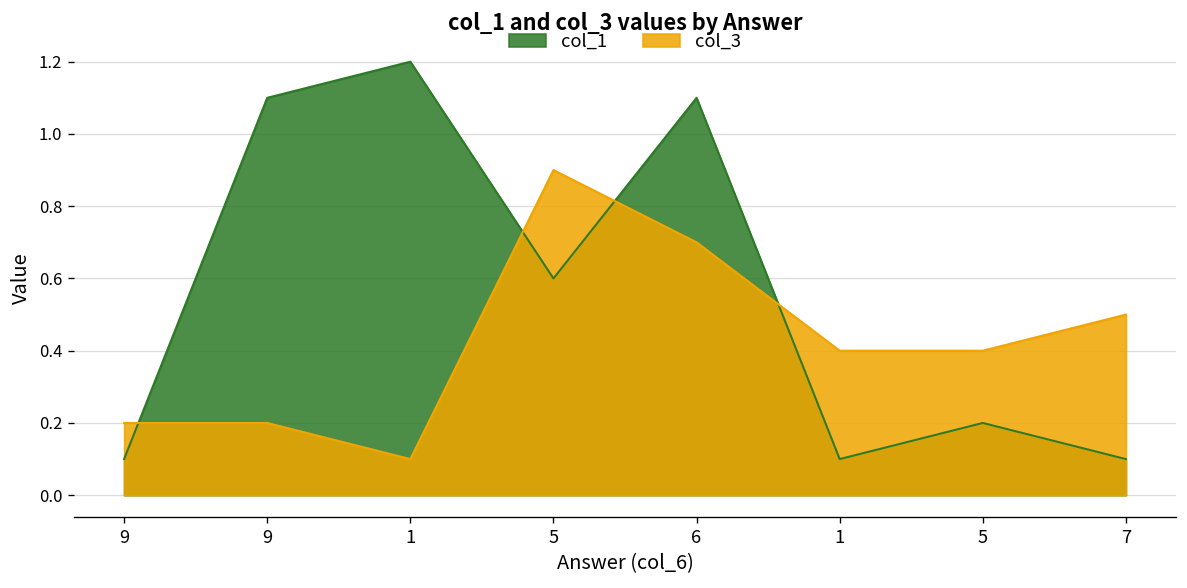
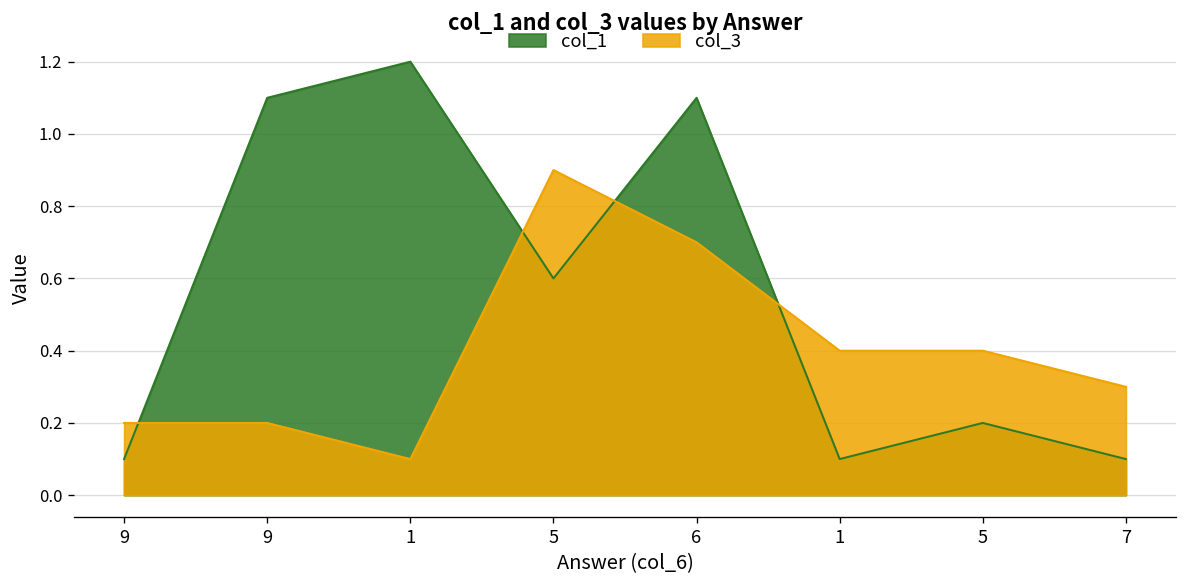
  {
    "col_1": {
      "6": 1.1,
      "7": 0.1
    },
    "col_3": {
      "6": 0.7,
-     "7": 0.5
+     "7": 0.3
    }
  }
